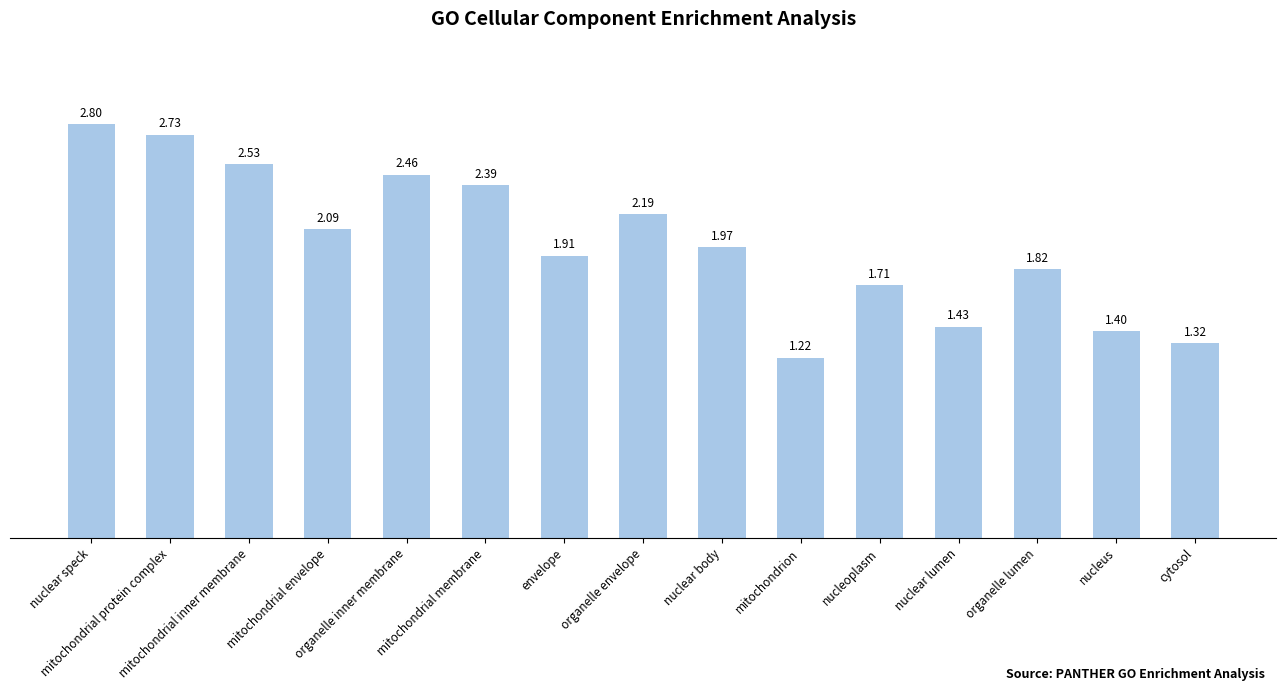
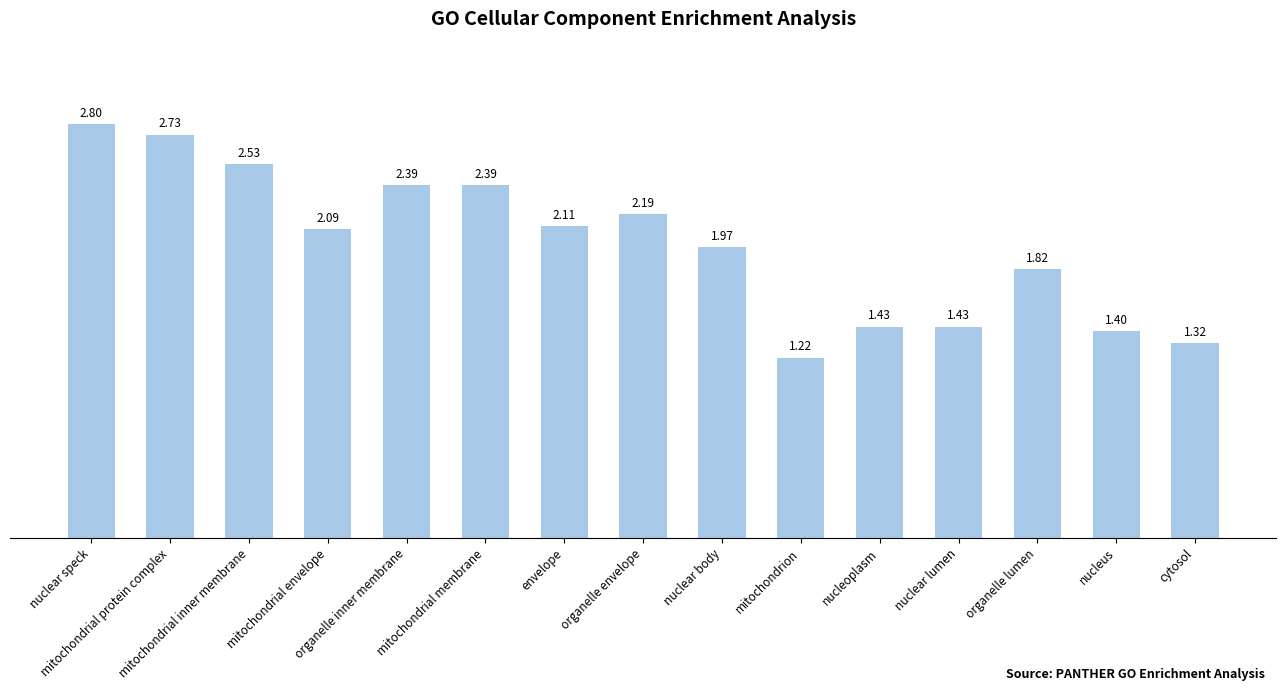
  {
    "nuclear speck": 2.80,
    "mitochondrial protein complex": 2.73,
    "mitochondrial inner membrane": 2.53,
    "mitochondrial envelope": 2.09,
-   "organelle inner membrane": 2.46,
+   "organelle inner membrane": 2.39,
    "mitochondrial membrane": 2.39,
-   "envelope": 1.91,
+   "envelope": 2.11,
    "organelle envelope": 2.19,
    "nuclear body": 1.97,
    "mitochondrion": 1.22,
-   "nucleoplasm": 1.71,
+   "nucleoplasm": 1.43,
    "nuclear lumen": 1.43,
    "organelle lumen": 1.82,
    "nucleus": 1.40,
    "cytosol": 1.32
  }
